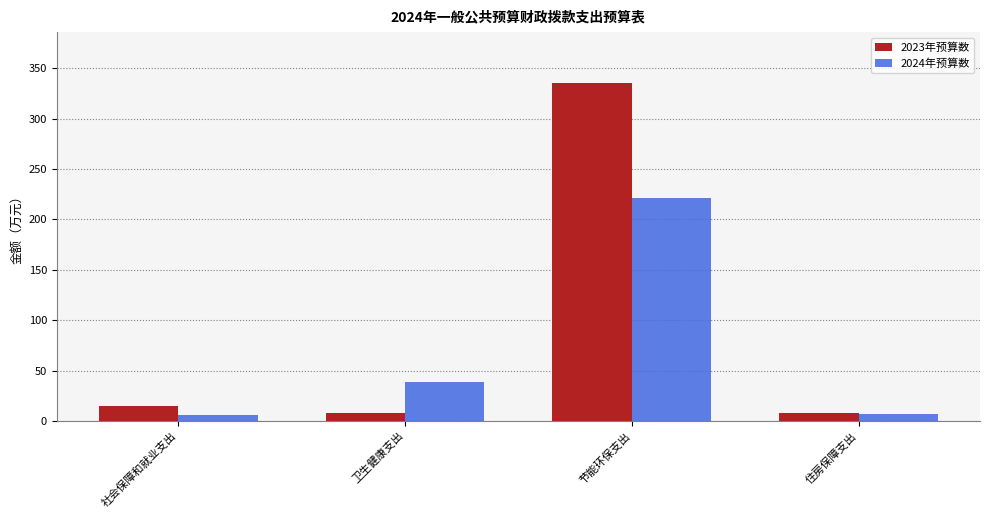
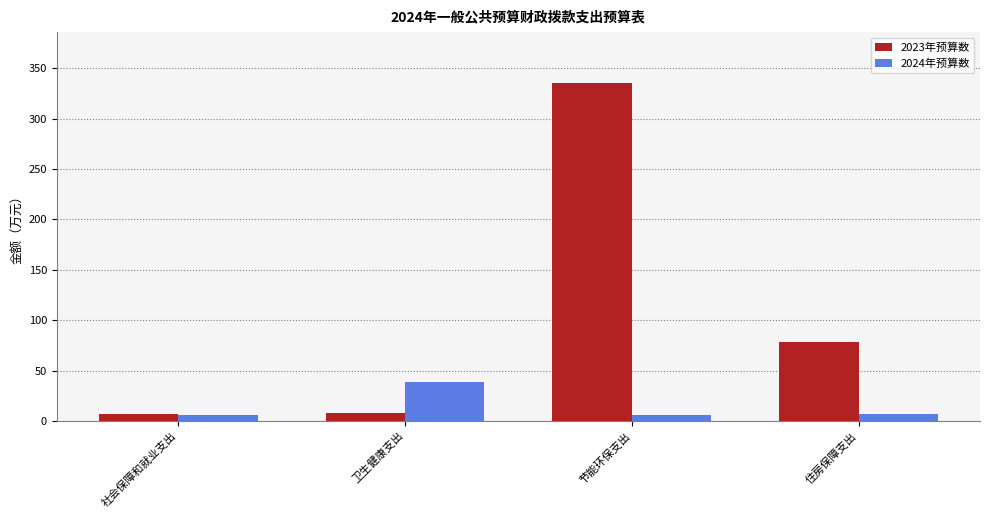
  {
    "2023年预算数": {
-     "社会保障和就业支出": 15,
+     "社会保障和就业支出": 7,
      "卫生健康支出": 8,
      "节能环保支出": 336,
-     "住房保障支出": 7
+     "住房保障支出": 79
    },
    "2024年预算数": {
      "社会保障和就业支出": 6,
      "卫生健康支出": 38,
-     "节能环保支出": 221,
+     "节能环保支出": 6,
      "住房保障支出": 7
    }
  }
